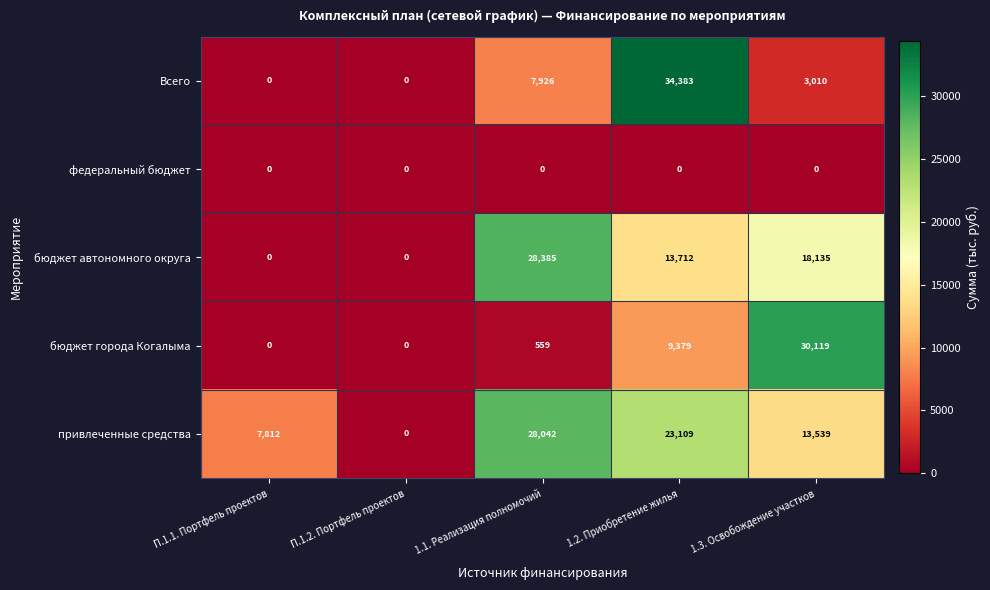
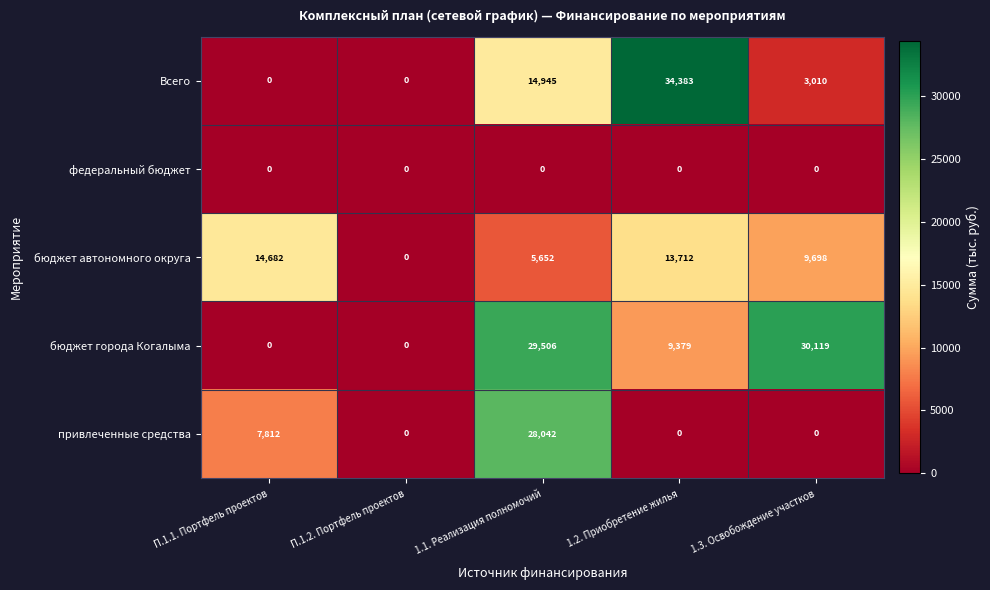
  {
    "Всего": {
      "П.1.1. Портфель проектов": "0",
      "П.1.2. Портфель проектов": "0",
-     "1.1. Реализация полномочий": "7,926",
+     "1.1. Реализация полномочий": "14,945",
      "1.2. Приобретение жилья": "34,383",
      "1.3. Освобождение участков": "3,010"
    },
    "федеральный бюджет": {
      "П.1.1. Портфель проектов": "0",
      "П.1.2. Портфель проектов": "0",
      "1.1. Реализация полномочий": "0",
      "1.2. Приобретение жилья": "0",
      "1.3. Освобождение участков": "0"
    },
    "бюджет автономного округа": {
-     "П.1.1. Портфель проектов": "0",
+     "П.1.1. Портфель проектов": "14,682",
      "П.1.2. Портфель проектов": "0",
-     "1.1. Реализация полномочий": "28,385",
+     "1.1. Реализация полномочий": "5,652",
      "1.2. Приобретение жилья": "13,712",
-     "1.3. Освобождение участков": "18,135"
+     "1.3. Освобождение участков": "9,698"
    },
    "бюджет города Когалыма": {
      "П.1.1. Портфель проектов": "0",
      "П.1.2. Портфель проектов": "0",
-     "1.1. Реализация полномочий": "559",
+     "1.1. Реализация полномочий": "29,506",
      "1.2. Приобретение жилья": "9,379",
      "1.3. Освобождение участков": "30,119"
    },
    "привлеченные средства": {
      "П.1.1. Портфель проектов": "7,812",
      "П.1.2. Портфель проектов": "0",
      "1.1. Реализация полномочий": "28,042",
-     "1.2. Приобретение жилья": "23,109",
-     "1.3. Освобождение участков": "13,539"
+     "1.2. Приобретение жилья": "0",
+     "1.3. Освобождение участков": "0"
    }
  }
